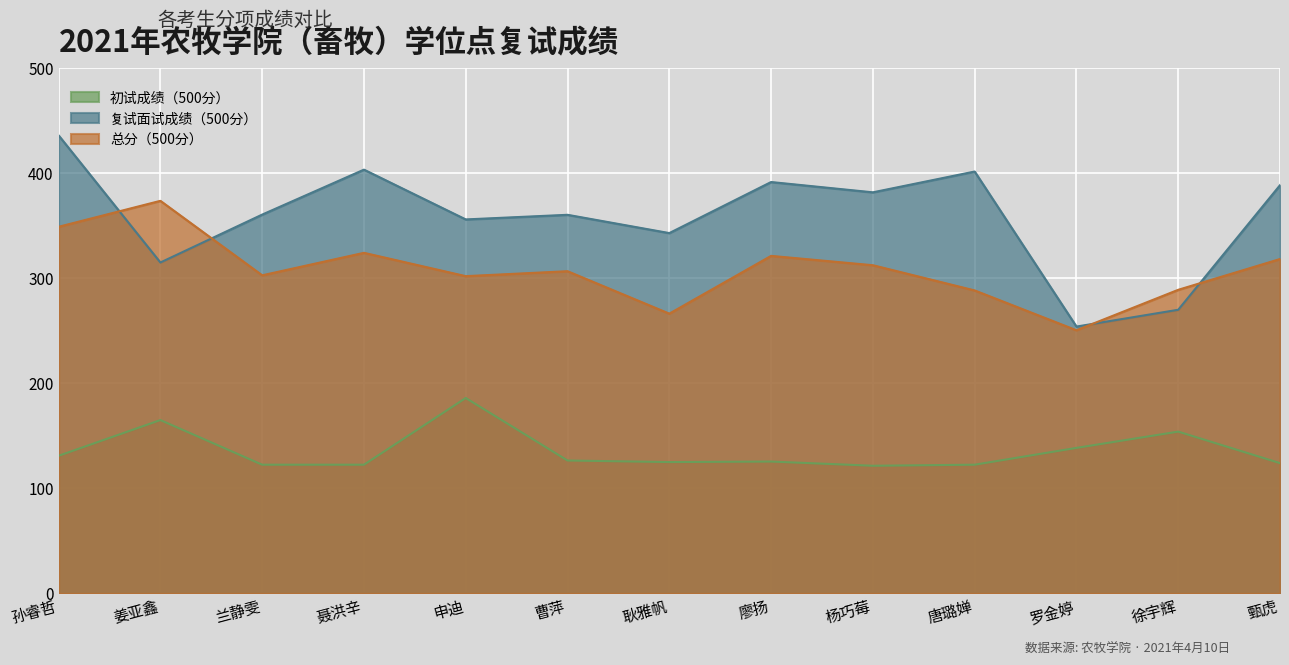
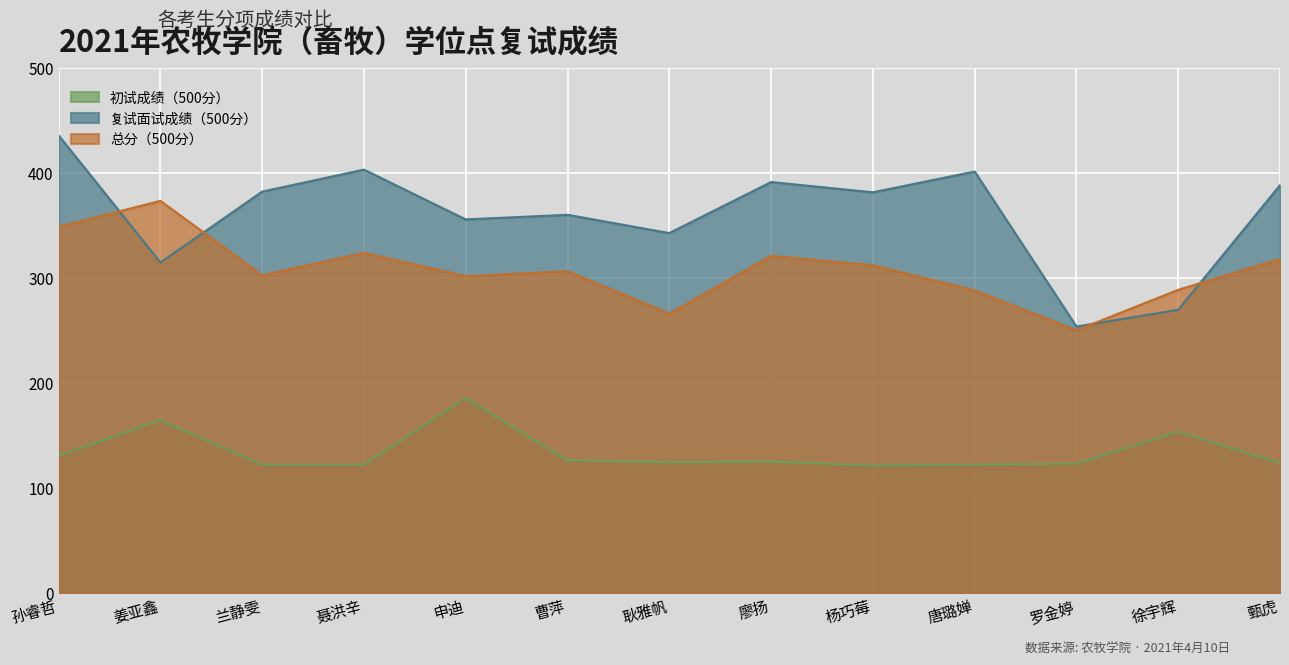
  {
    "初试成绩（500分）": {
      "孙睿哲": 131,
      "姜亚鑫": 165,
      "兰静雯": 123,
      "聂洪辛": 123,
      "申迪": 186,
      "曹萍": 127,
      "耿雅帆": 125,
      "廖扬": 126,
      "杨巧莓": 122,
      "唐璐婵": 123,
-     "罗金婷": 139,
+     "罗金婷": 124,
      "徐宇辉": 154,
      "甄虎": 124
    },
    "复试面试成绩（500分）": {
      "孙睿哲": 436,
      "姜亚鑫": 315,
-     "兰静雯": 361,
+     "兰静雯": 383,
      "聂洪辛": 403,
      "申迪": 356,
      "曹萍": 360,
      "耿雅帆": 343,
      "廖扬": 392,
      "杨巧莓": 382,
      "唐璐婵": 402,
      "罗金婷": 254,
      "徐宇辉": 270,
      "甄虎": 389
    },
    "总分（500分）": {
      "孙睿哲": 349,
      "姜亚鑫": 374,
      "兰静雯": 303,
      "聂洪辛": 324,
      "申迪": 302,
      "曹萍": 307,
      "耿雅帆": 266,
      "廖扬": 321,
      "杨巧莓": 312,
      "唐璐婵": 288,
      "罗金婷": 251,
      "徐宇辉": 289,
      "甄虎": 318
    }
  }
